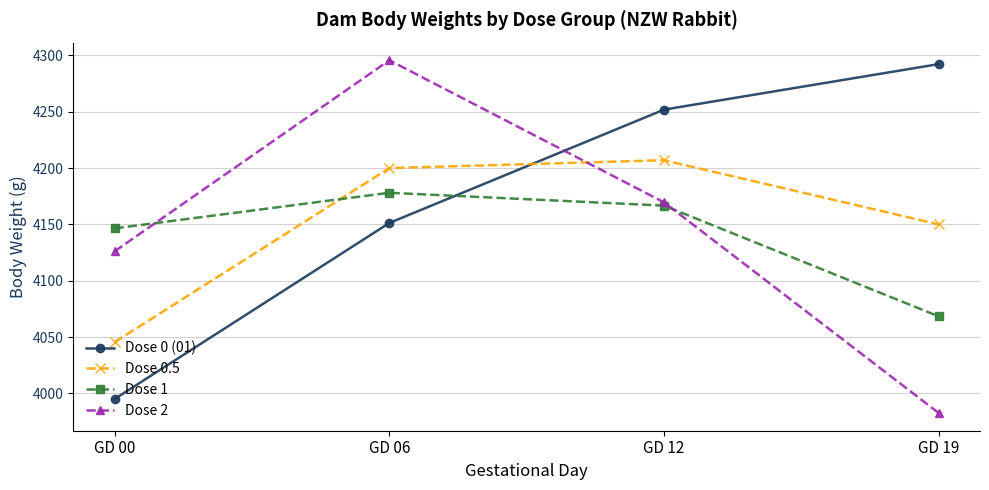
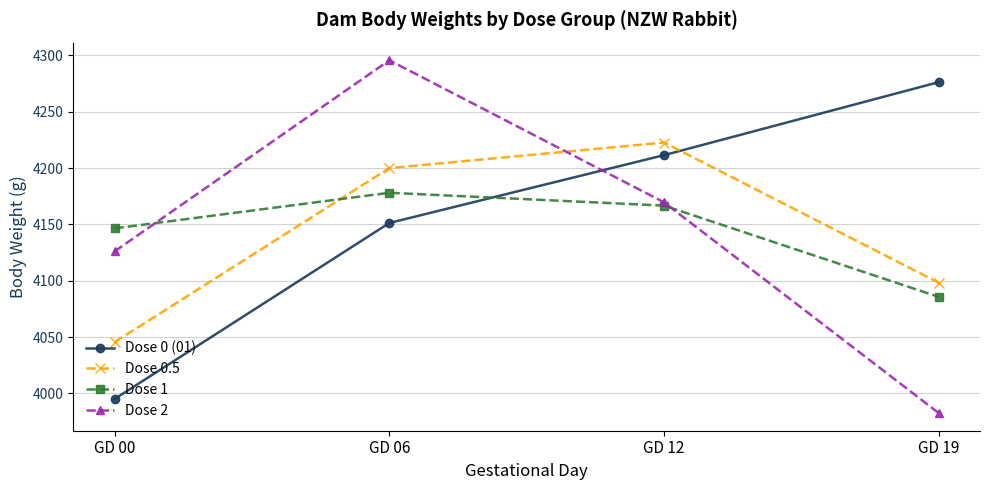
  {
    "Dose 0 (01)": {
      "GD 00": 3995,
      "GD 06": 4151,
-     "GD 12": 4252,
-     "GD 19": 4292
+     "GD 12": 4212,
+     "GD 19": 4276
    },
    "Dose 0.5": {
      "GD 00": 4046,
      "GD 06": 4200,
-     "GD 12": 4207,
-     "GD 19": 4150
+     "GD 12": 4223,
+     "GD 19": 4098
    },
    "Dose 1": {
      "GD 00": 4147,
      "GD 06": 4178,
      "GD 12": 4167,
-     "GD 19": 4068
+     "GD 19": 4086
    },
    "Dose 2": {
      "GD 00": 4126,
      "GD 06": 4296,
      "GD 12": 4170,
      "GD 19": 3983
    }
  }
